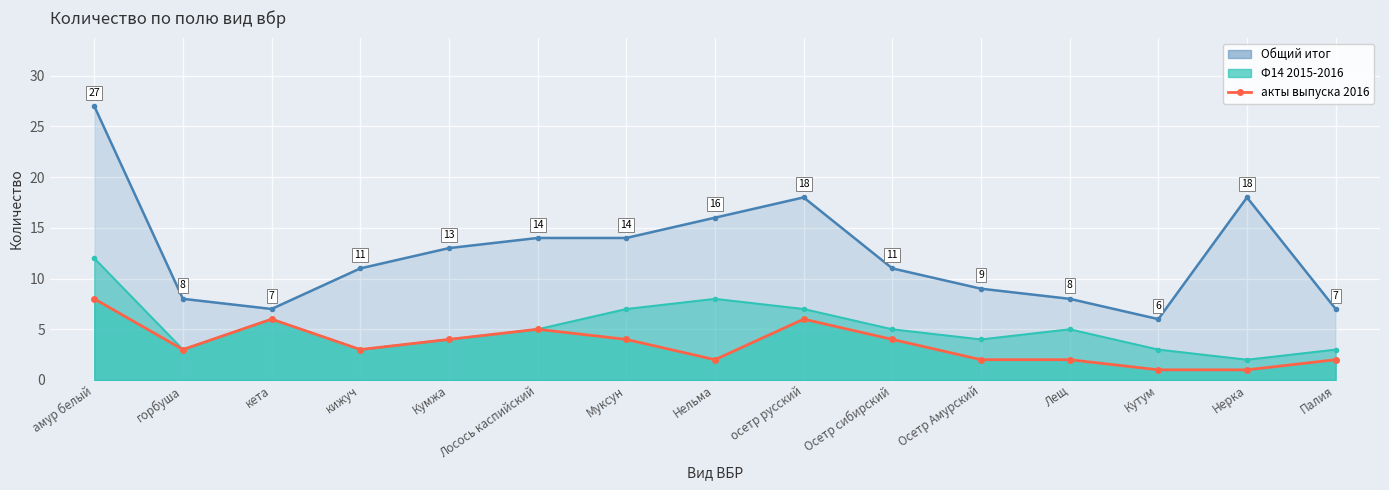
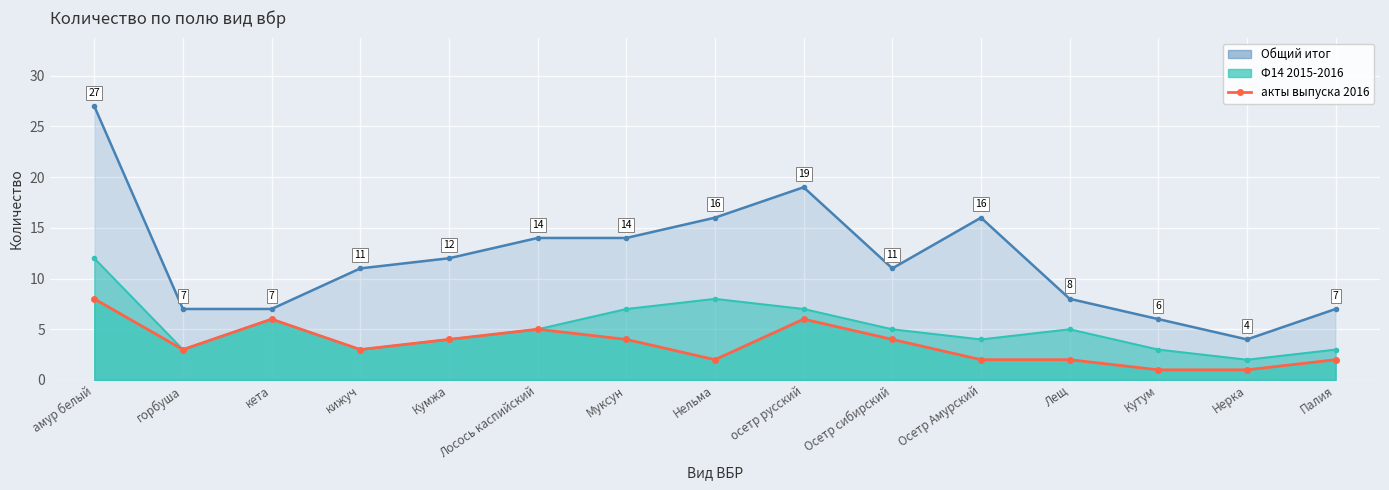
  {
    "Общий итог": {
-     "горбуша": 8,
-     "Кумжа": 13,
-     "осетр русский": 18,
-     "Осетр Амурский": 9,
-     "Нерка": 18
+     "горбуша": 7,
+     "Кумжа": 12,
+     "осетр русский": 19,
+     "Осетр Амурский": 16,
+     "Нерка": 4
    }
  }
